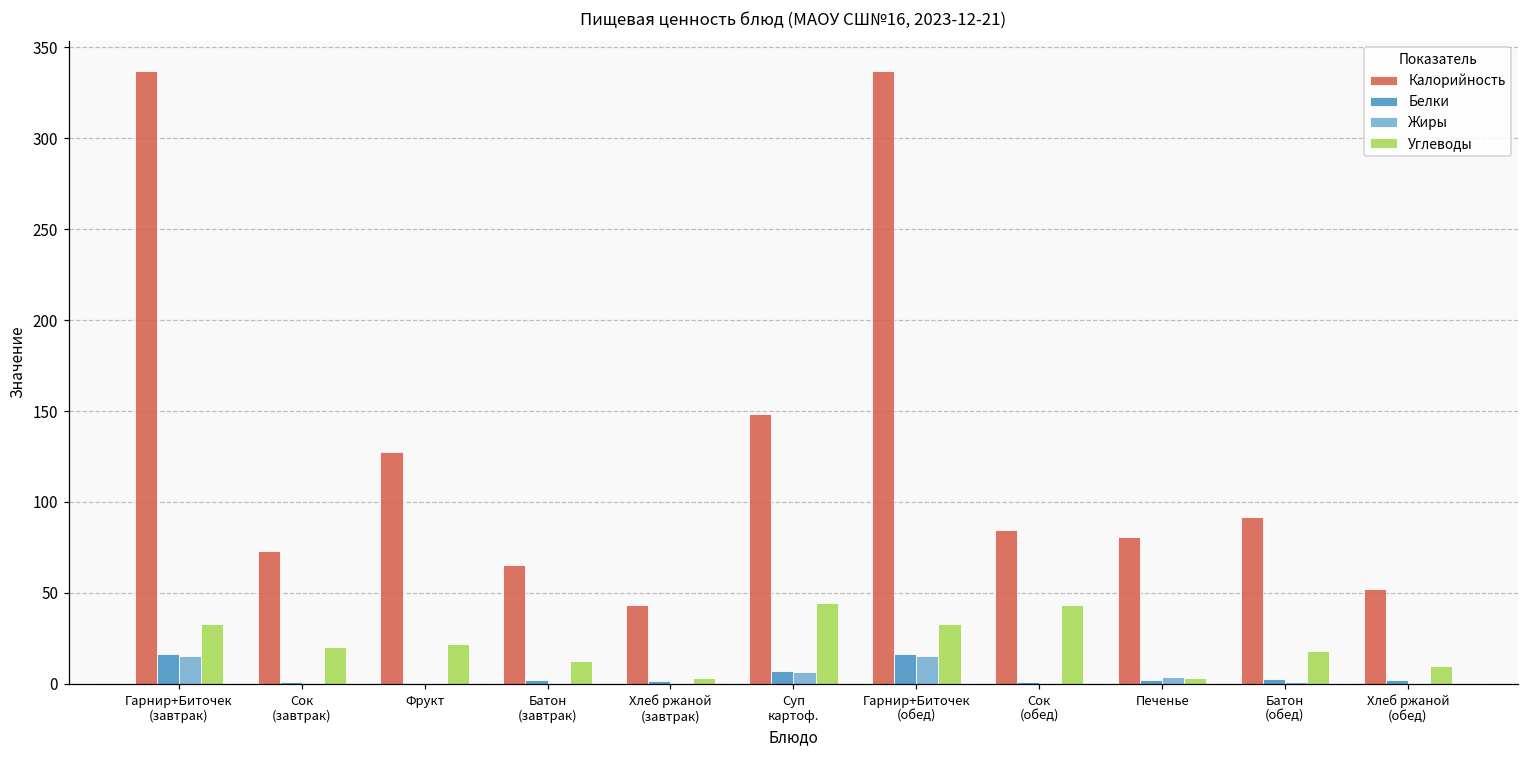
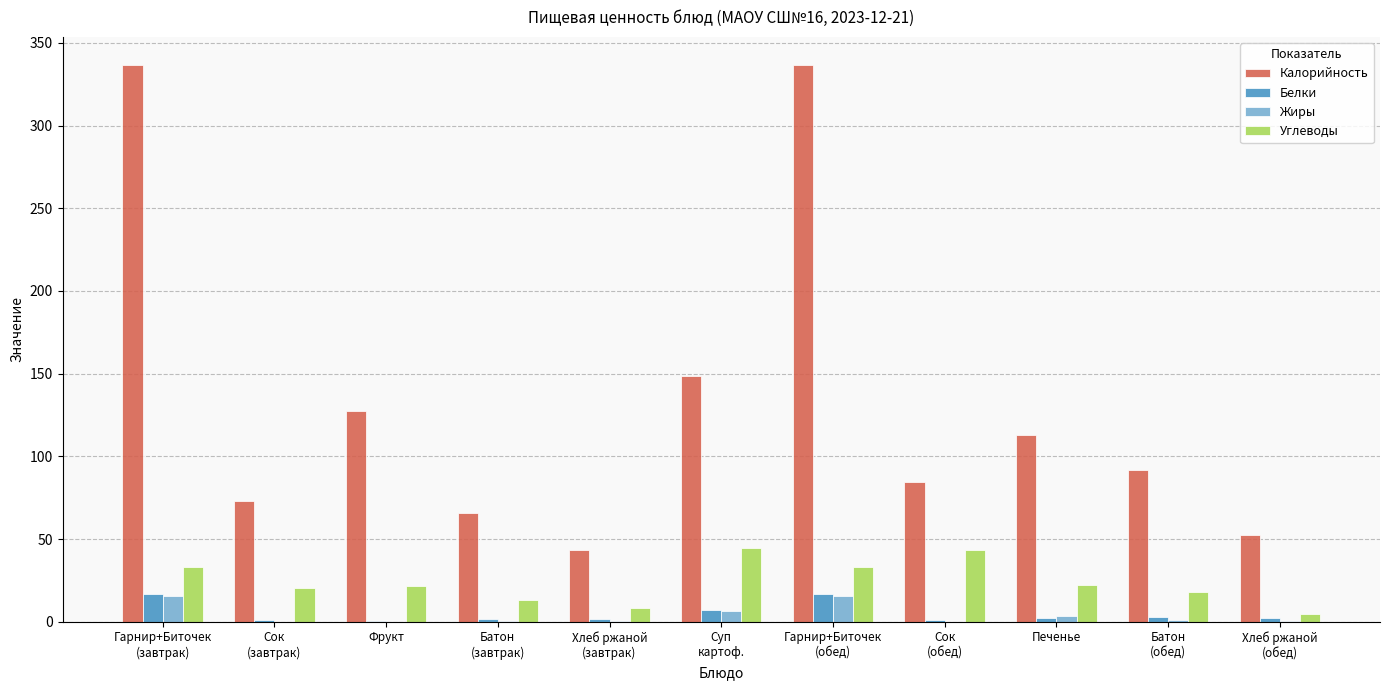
  {
    "Калорийность": {
      "Гарнир+Биточек (завтрак)": 337,
      "Сок (завтрак)": 73,
      "Фрукт": 128,
      "Батон (завтрак)": 66,
      "Хлеб ржаной (завтрак)": 44,
      "Суп картоф.": 149,
      "Гарнир+Биточек (обед)": 337,
      "Сок (обед)": 84,
-     "Печенье": 81,
+     "Печенье": 113,
      "Батон (обед)": 92,
      "Хлеб ржаной (обед)": 52
    },
    "Углеводы": {
      "Гарнир+Биточек (завтрак)": 33,
      "Сок (завтрак)": 20,
      "Фрукт": 22,
      "Батон (завтрак)": 13,
-     "Хлеб ржаной (завтрак)": 3,
+     "Хлеб ржаной (завтрак)": 8,
      "Суп картоф.": 44,
      "Гарнир+Биточек (обед)": 33,
      "Сок (обед)": 44,
-     "Печенье": 3,
+     "Печенье": 23,
      "Батон (обед)": 18,
-     "Хлеб ржаной (обед)": 10
+     "Хлеб ржаной (обед)": 5
    }
  }
